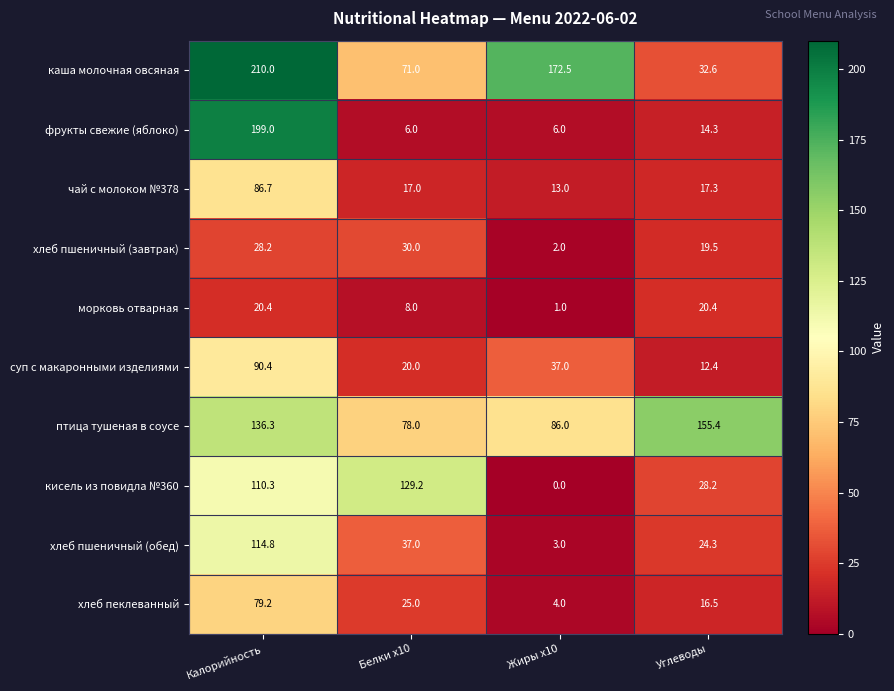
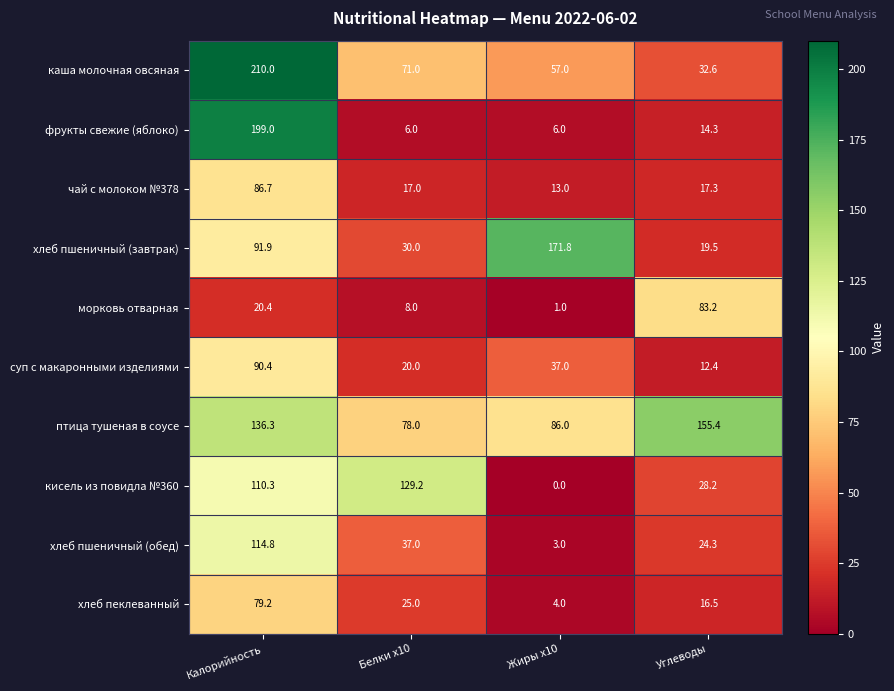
  {
    "каша молочная овсяная": {
      "Калорийность": 210.0,
      "Белки x10": 71.0,
-     "Жиры x10": 172.5,
+     "Жиры x10": 57.0,
      "Углеводы": 32.6
    },
    "фрукты свежие (яблоко)": {
      "Калорийность": 199.0,
      "Белки x10": 6.0,
      "Жиры x10": 6.0,
      "Углеводы": 14.3
    },
    "чай с молоком №378": {
      "Калорийность": 86.7,
      "Белки x10": 17.0,
      "Жиры x10": 13.0,
      "Углеводы": 17.3
    },
    "хлеб пшеничный (завтрак)": {
-     "Калорийность": 28.2,
+     "Калорийность": 91.9,
      "Белки x10": 30.0,
-     "Жиры x10": 2.0,
+     "Жиры x10": 171.8,
      "Углеводы": 19.5
    },
    "морковь отварная": {
      "Калорийность": 20.4,
      "Белки x10": 8.0,
      "Жиры x10": 1.0,
-     "Углеводы": 20.4
+     "Углеводы": 83.2
    },
    "суп с макаронными изделиями": {
      "Калорийность": 90.4,
      "Белки x10": 20.0,
      "Жиры x10": 37.0,
      "Углеводы": 12.4
    },
    "птица тушеная в соусе": {
      "Калорийность": 136.3,
      "Белки x10": 78.0,
      "Жиры x10": 86.0,
      "Углеводы": 155.4
    },
    "кисель из повидла №360": {
      "Калорийность": 110.3,
      "Белки x10": 129.2,
      "Жиры x10": 0.0,
      "Углеводы": 28.2
    },
    "хлеб пшеничный (обед)": {
      "Калорийность": 114.8,
      "Белки x10": 37.0,
      "Жиры x10": 3.0,
      "Углеводы": 24.3
    },
    "хлеб пеклеванный": {
      "Калорийность": 79.2,
      "Белки x10": 25.0,
      "Жиры x10": 4.0,
      "Углеводы": 16.5
    }
  }
